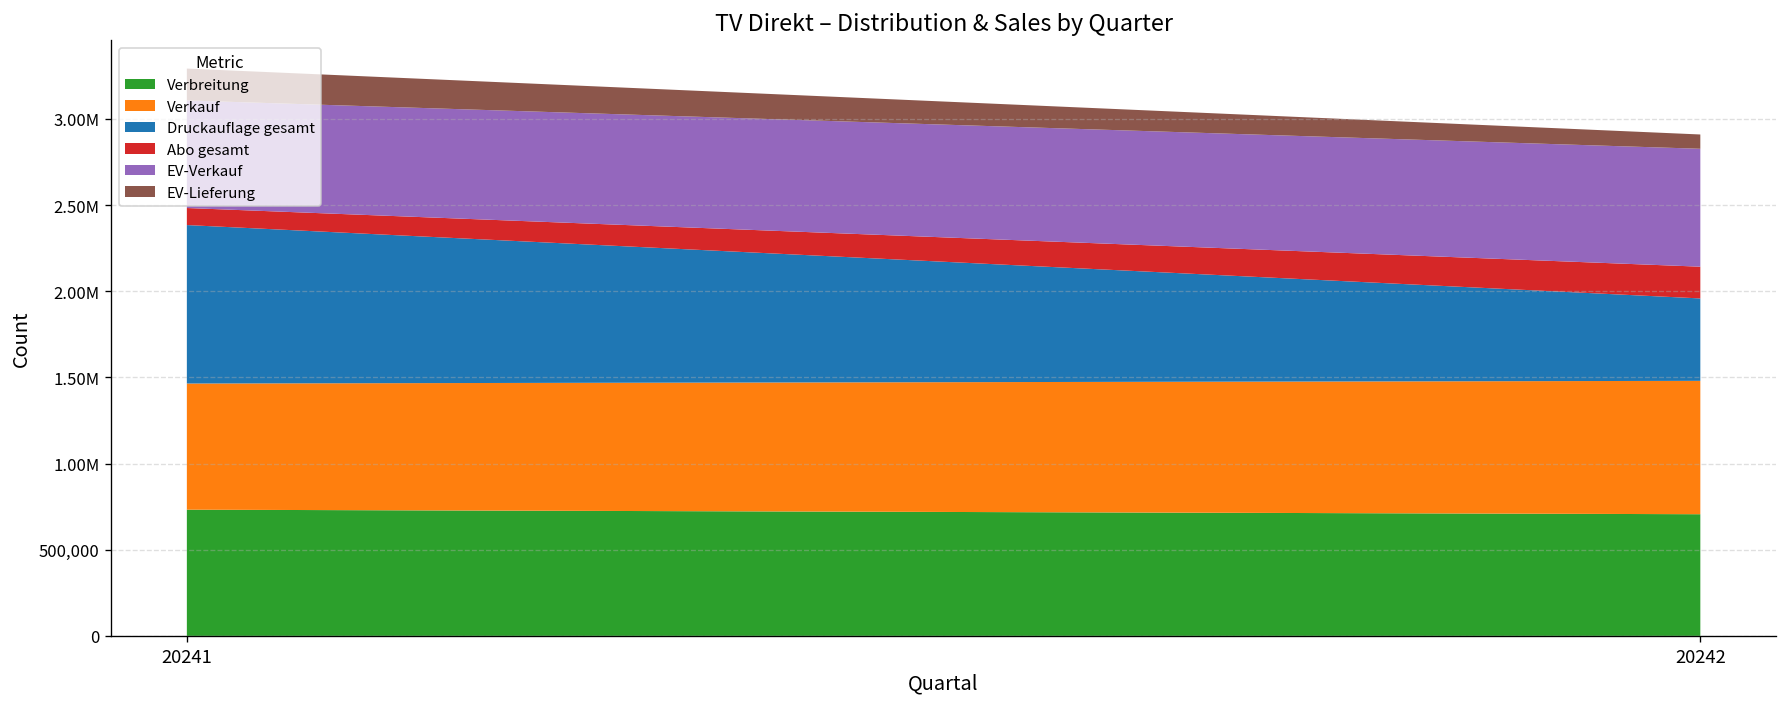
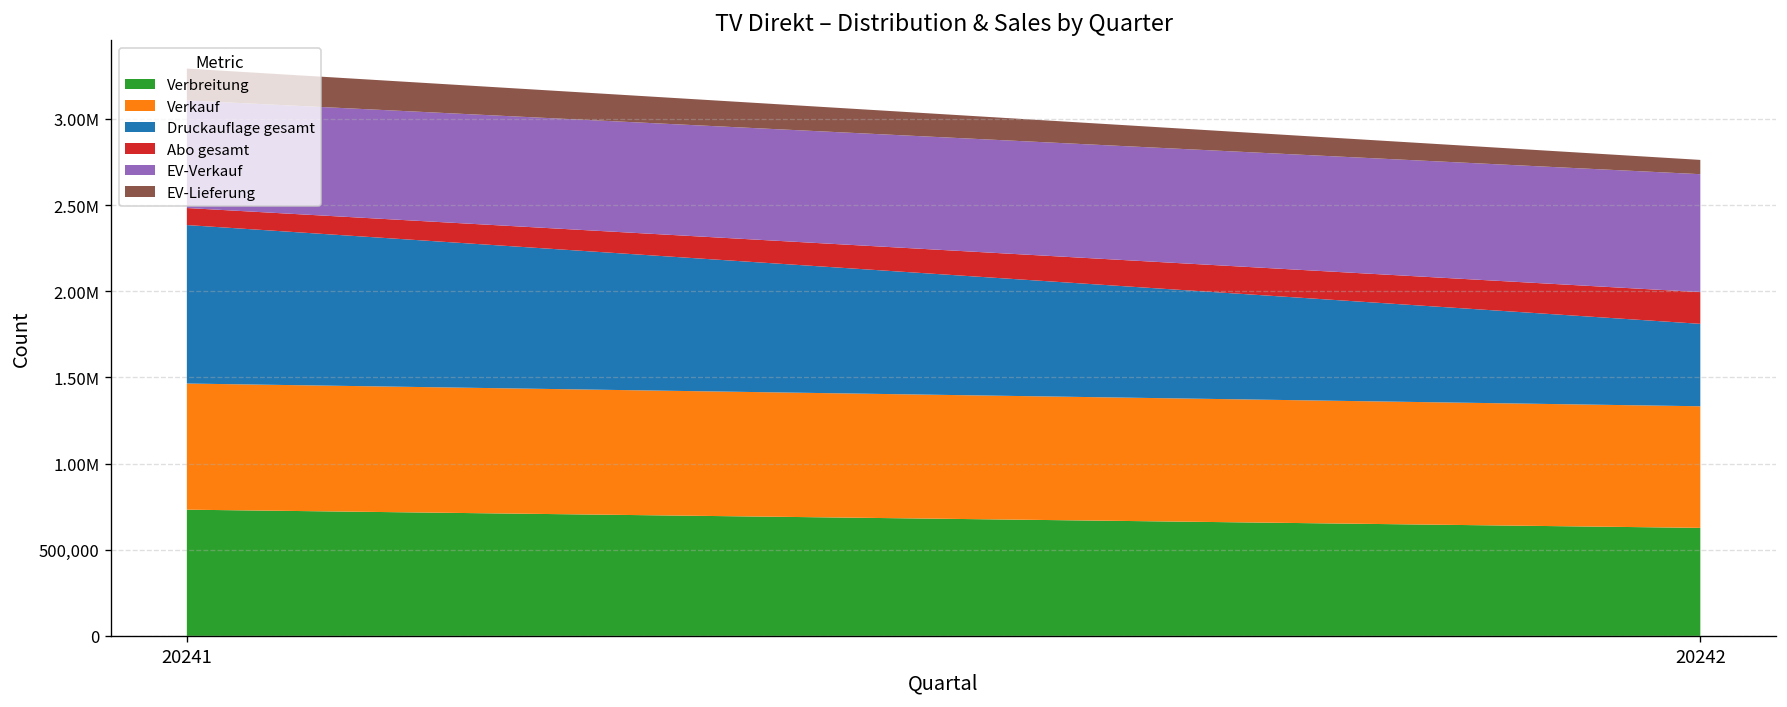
  {
    "Verbreitung": {
-     "20242": "710,000"
+     "20242": "630,000"
    },
    "Verkauf": {
-     "20242": "770,000"
+     "20242": "710,000"
    },
    "EV-Lieferung": {
      "20242": "80,000"
    }
  }
